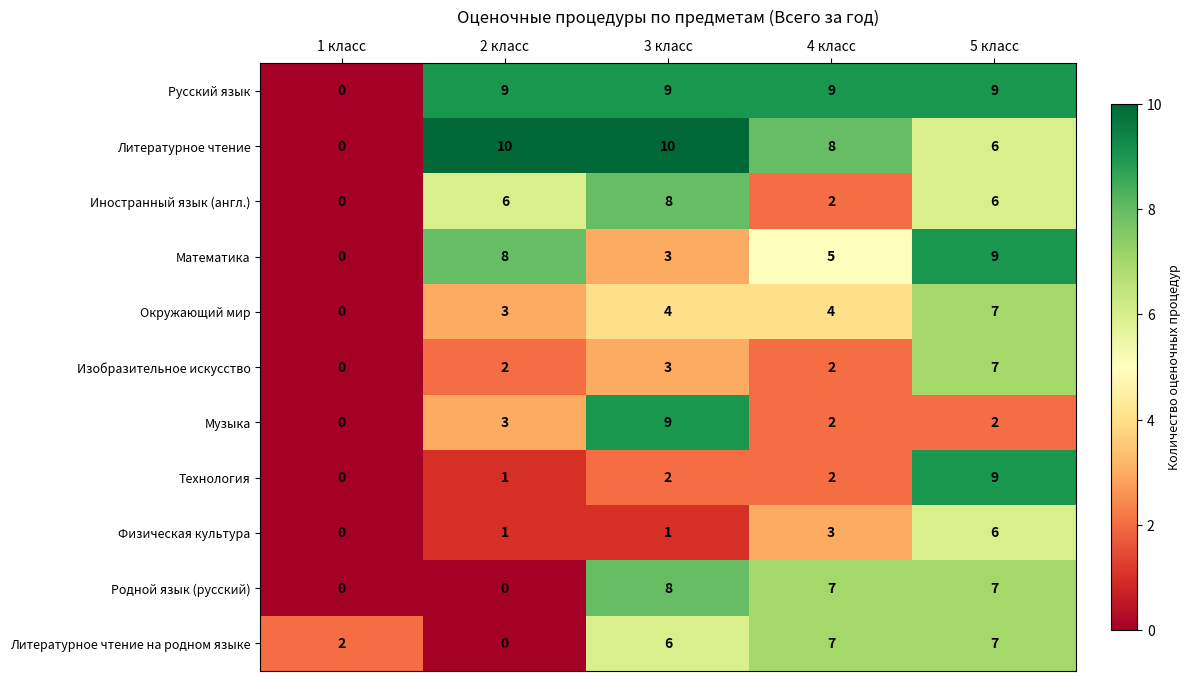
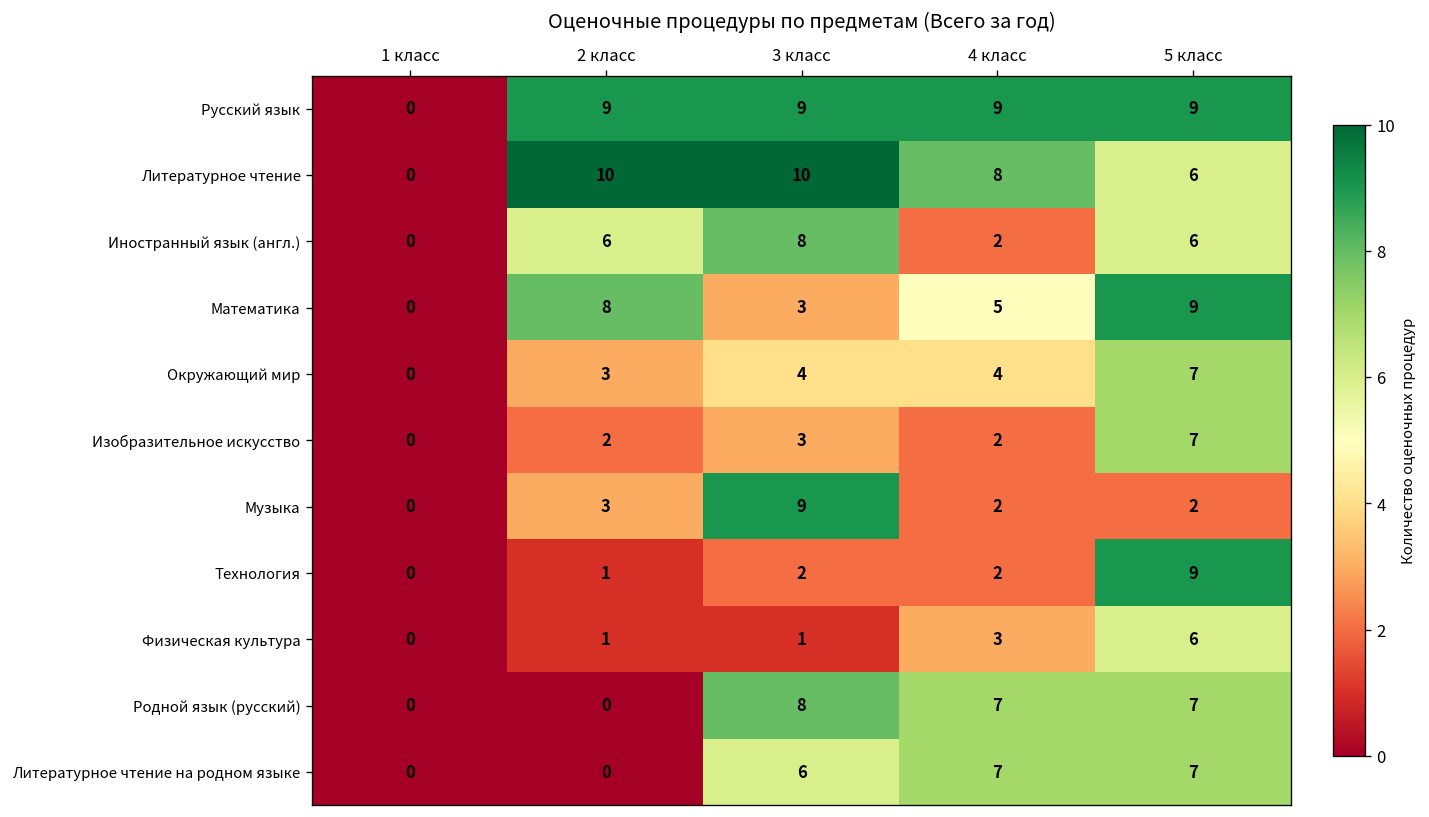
  {
    "Русский язык": {
      "1 класс": 0,
      "2 класс": 9,
      "3 класс": 9,
      "4 класс": 9,
      "5 класс": 9
    },
    "Литературное чтение": {
      "1 класс": 0,
      "2 класс": 10,
      "3 класс": 10,
      "4 класс": 8,
      "5 класс": 6
    },
    "Иностранный язык (англ.)": {
      "1 класс": 0,
      "2 класс": 6,
      "3 класс": 8,
      "4 класс": 2,
      "5 класс": 6
    },
    "Математика": {
      "1 класс": 0,
      "2 класс": 8,
      "3 класс": 3,
      "4 класс": 5,
      "5 класс": 9
    },
    "Окружающий мир": {
      "1 класс": 0,
      "2 класс": 3,
      "3 класс": 4,
      "4 класс": 4,
      "5 класс": 7
    },
    "Изобразительное искусство": {
      "1 класс": 0,
      "2 класс": 2,
      "3 класс": 3,
      "4 класс": 2,
      "5 класс": 7
    },
    "Музыка": {
      "1 класс": 0,
      "2 класс": 3,
      "3 класс": 9,
      "4 класс": 2,
      "5 класс": 2
    },
    "Технология": {
      "1 класс": 0,
      "2 класс": 1,
      "3 класс": 2,
      "4 класс": 2,
      "5 класс": 9
    },
    "Физическая культура": {
      "1 класс": 0,
      "2 класс": 1,
      "3 класс": 1,
      "4 класс": 3,
      "5 класс": 6
    },
    "Родной язык (русский)": {
      "1 класс": 0,
      "2 класс": 0,
      "3 класс": 8,
      "4 класс": 7,
      "5 класс": 7
    },
    "Литературное чтение на родном языке": {
-     "1 класс": 2,
+     "1 класс": 0,
      "2 класс": 0,
      "3 класс": 6,
      "4 класс": 7,
      "5 класс": 7
    }
  }
